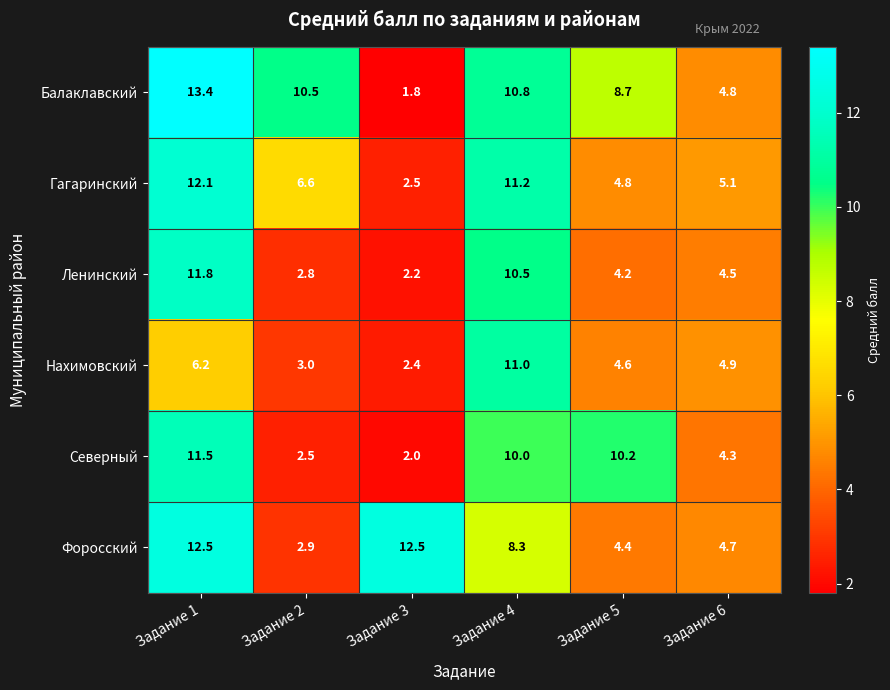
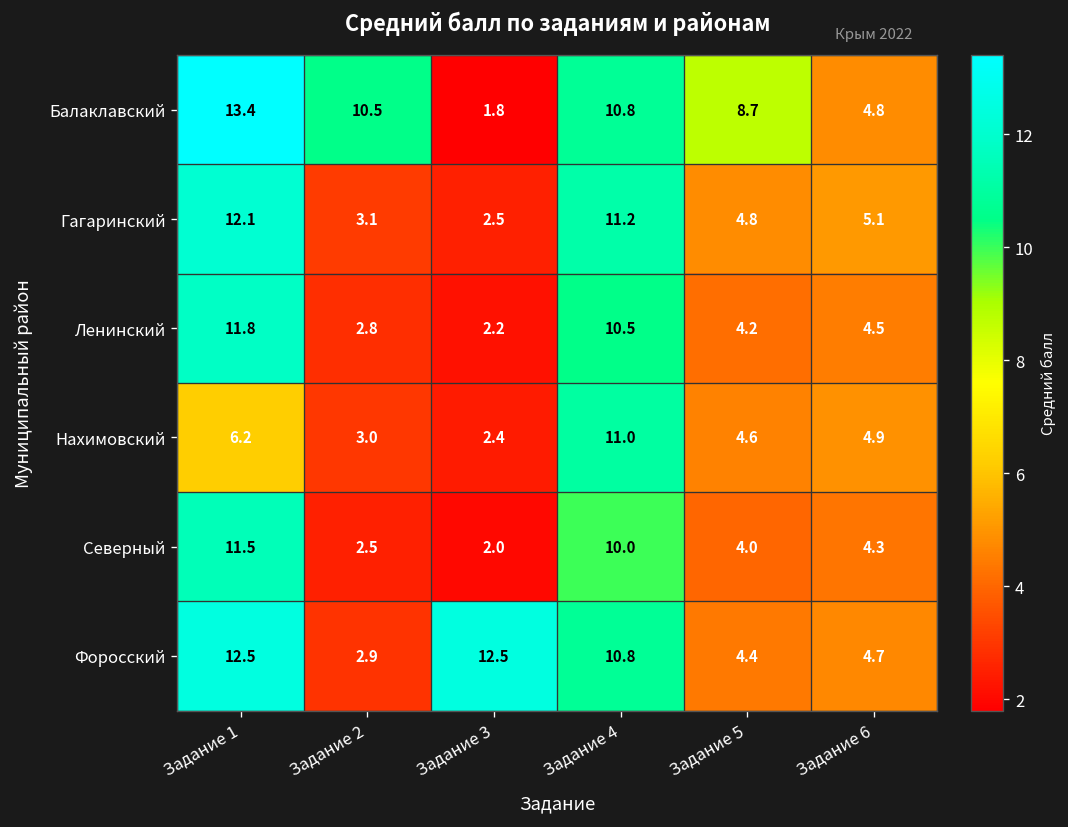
  {
    "Балаклавский": {
      "Задание 1": 13.4,
      "Задание 2": 10.5,
      "Задание 3": 1.8,
      "Задание 4": 10.8,
      "Задание 5": 8.7,
      "Задание 6": 4.8
    },
    "Гагаринский": {
      "Задание 1": 12.1,
-     "Задание 2": 6.6,
+     "Задание 2": 3.1,
      "Задание 3": 2.5,
      "Задание 4": 11.2,
      "Задание 5": 4.8,
      "Задание 6": 5.1
    },
    "Ленинский": {
      "Задание 1": 11.8,
      "Задание 2": 2.8,
      "Задание 3": 2.2,
      "Задание 4": 10.5,
      "Задание 5": 4.2,
      "Задание 6": 4.5
    },
    "Нахимовский": {
      "Задание 1": 6.2,
      "Задание 2": 3.0,
      "Задание 3": 2.4,
      "Задание 4": 11.0,
      "Задание 5": 4.6,
      "Задание 6": 4.9
    },
    "Северный": {
      "Задание 1": 11.5,
      "Задание 2": 2.5,
      "Задание 3": 2.0,
      "Задание 4": 10.0,
-     "Задание 5": 10.2,
+     "Задание 5": 4.0,
      "Задание 6": 4.3
    },
    "Форосский": {
      "Задание 1": 12.5,
      "Задание 2": 2.9,
      "Задание 3": 12.5,
-     "Задание 4": 8.3,
+     "Задание 4": 10.8,
      "Задание 5": 4.4,
      "Задание 6": 4.7
    }
  }
